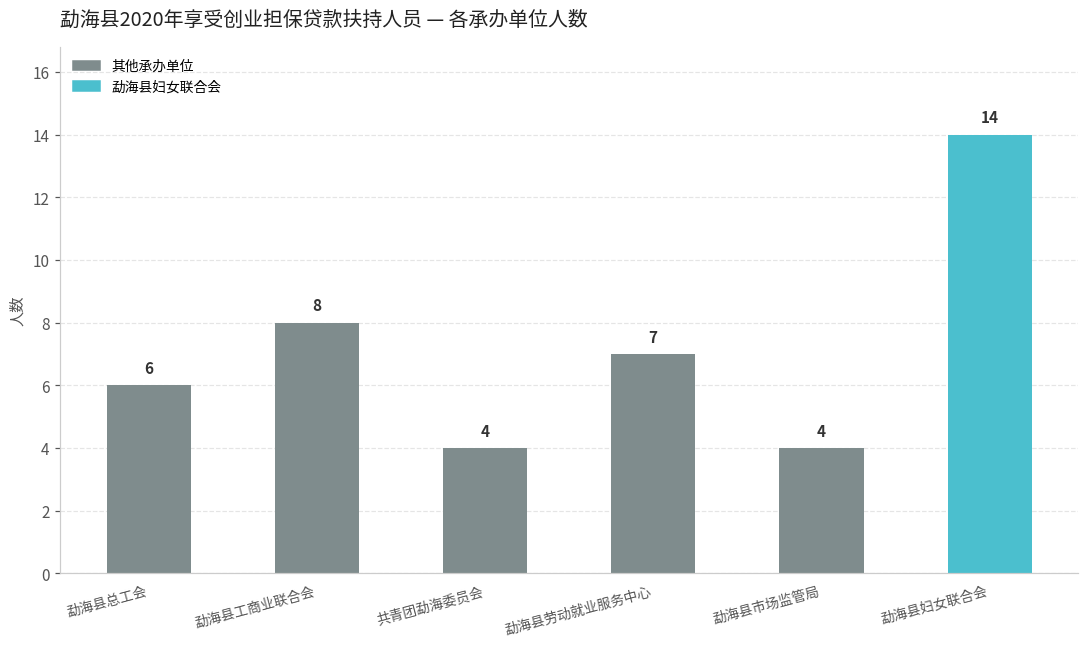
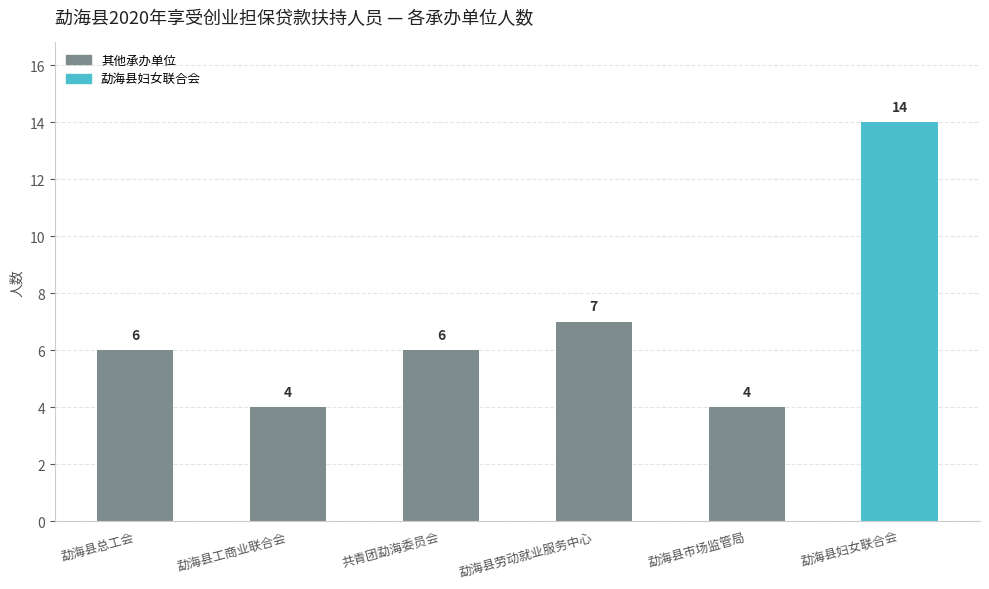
  {
    "勐海县总工会": 6,
-   "勐海县工商业联合会": 8,
-   "共青团勐海委员会": 4,
+   "勐海县工商业联合会": 4,
+   "共青团勐海委员会": 6,
    "勐海县劳动就业服务中心": 7,
    "勐海县市场监管局": 4,
    "勐海县妇女联合会": 14
  }
